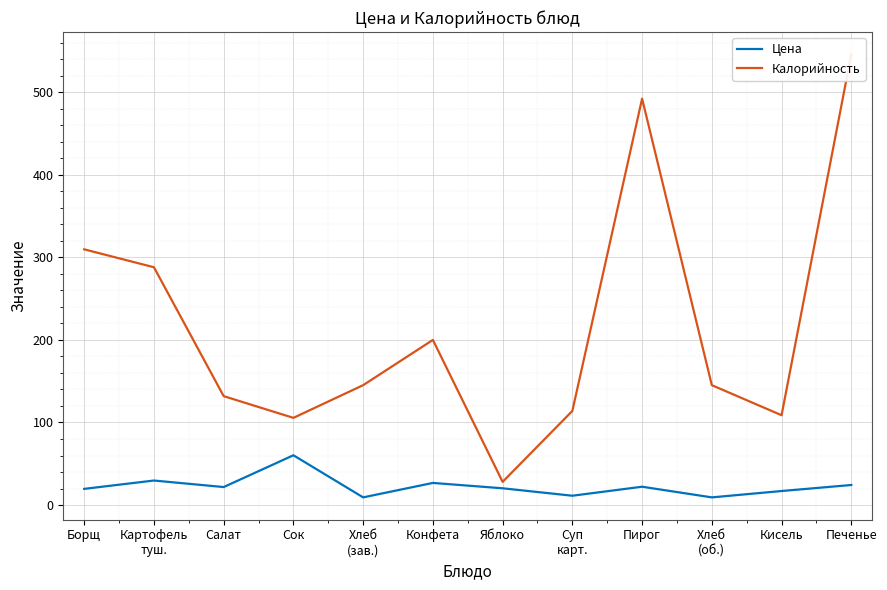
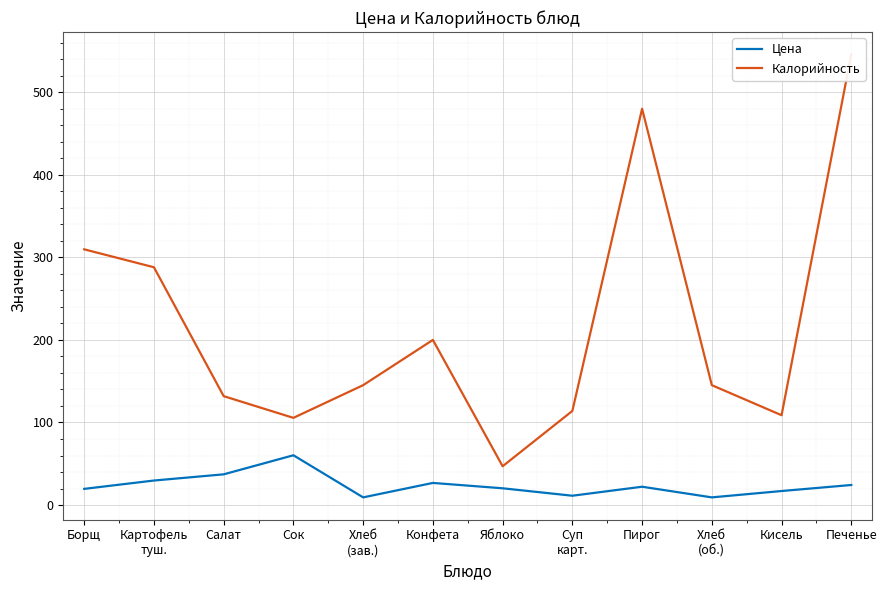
  {
    "Цена": {
      "Борщ": 20,
      "Картофель туш.": 30,
-     "Салат": 20,
+     "Салат": 40,
      "Сок": 60,
      "Хлеб (зав.)": 10,
      "Конфета": 30,
      "Яблоко": 20,
      "Суп карт.": 10,
      "Пирог": 20,
      "Хлеб (об.)": 10,
      "Кисель": 20,
      "Печенье": 20
    },
    "Калорийность": {
      "Борщ": 310,
      "Картофель туш.": 290,
      "Салат": 130,
      "Сок": 110,
      "Хлеб (зав.)": 150,
      "Конфета": 200,
-     "Яблоко": 30,
+     "Яблоко": 50,
      "Суп карт.": 110,
-     "Пирог": 490,
+     "Пирог": 480,
      "Хлеб (об.)": 150,
      "Кисель": 110
    }
  }
